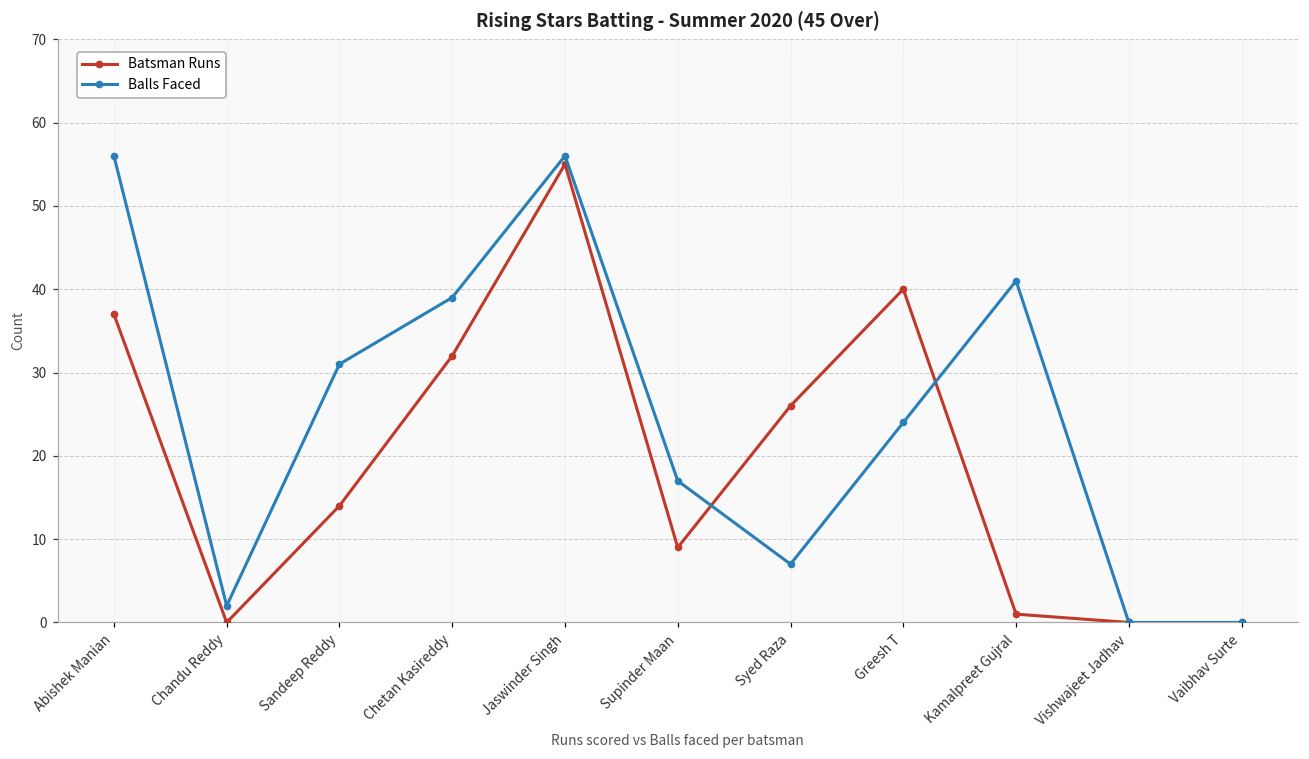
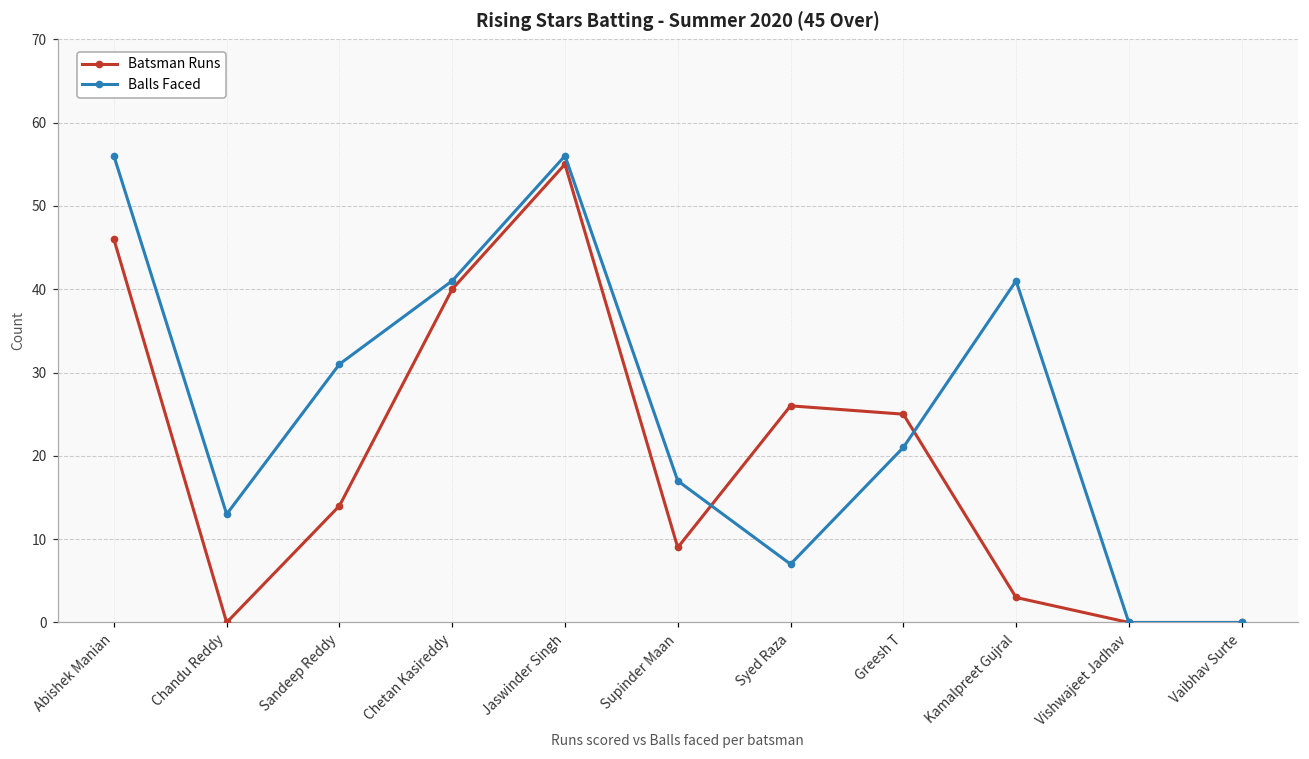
  {
    "Batsman Runs": {
-     "Abishek Manian": 37,
+     "Abishek Manian": 46,
      "Chandu Reddy": 0,
      "Sandeep Reddy": 14,
-     "Chetan Kasireddy": 32,
+     "Chetan Kasireddy": 40,
      "Jaswinder Singh": 55,
      "Supinder Maan": 9,
      "Syed Raza": 26,
-     "Greesh T": 40,
-     "Kamalpreet Gujral": 1
+     "Greesh T": 25,
+     "Kamalpreet Gujral": 3
    },
    "Balls Faced": {
      "Abishek Manian": 56,
-     "Chandu Reddy": 2,
+     "Chandu Reddy": 13,
      "Sandeep Reddy": 31,
-     "Chetan Kasireddy": 39,
+     "Chetan Kasireddy": 41,
      "Jaswinder Singh": 56,
      "Supinder Maan": 17,
      "Syed Raza": 7,
-     "Greesh T": 24,
+     "Greesh T": 21,
      "Kamalpreet Gujral": 41
    }
  }
